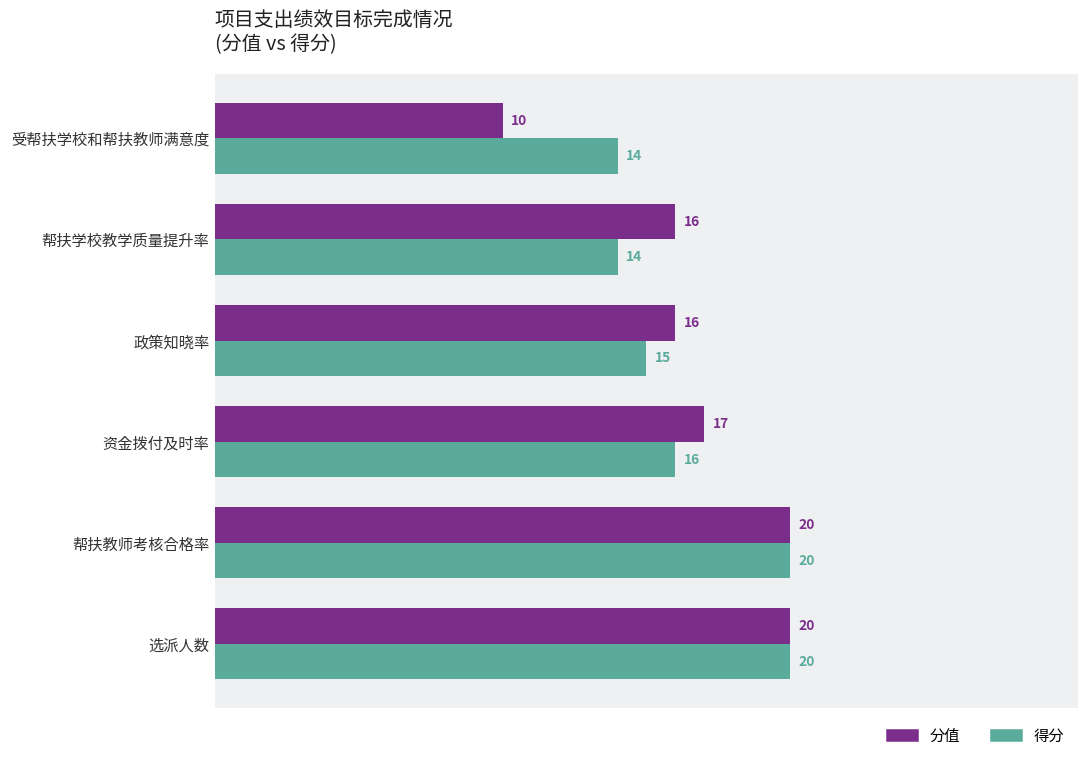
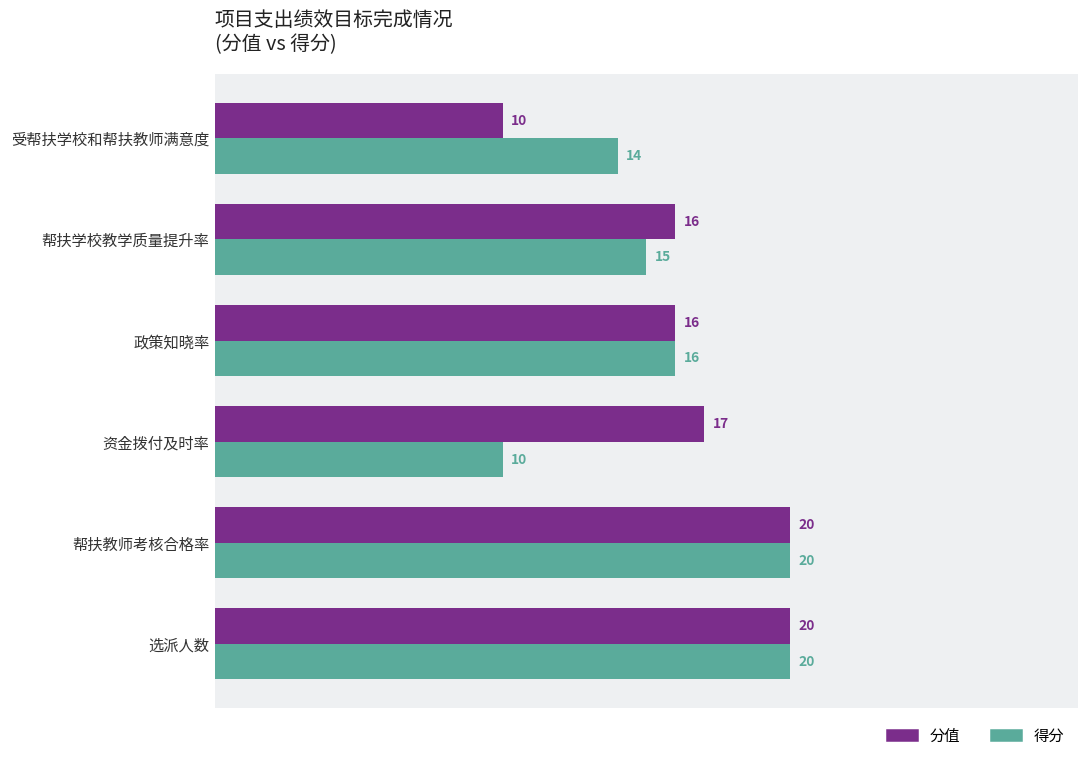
  {
    "分值": {
      "受帮扶学校和帮扶教师满意度": 10,
      "帮扶学校教学质量提升率": 16,
      "政策知晓率": 16,
      "资金拨付及时率": 17,
      "帮扶教师考核合格率": 20,
      "选派人数": 20
    },
    "得分": {
      "受帮扶学校和帮扶教师满意度": 14,
-     "帮扶学校教学质量提升率": 14,
-     "政策知晓率": 15,
-     "资金拨付及时率": 16,
+     "帮扶学校教学质量提升率": 15,
+     "政策知晓率": 16,
+     "资金拨付及时率": 10,
      "帮扶教师考核合格率": 20,
      "选派人数": 20
    }
  }
